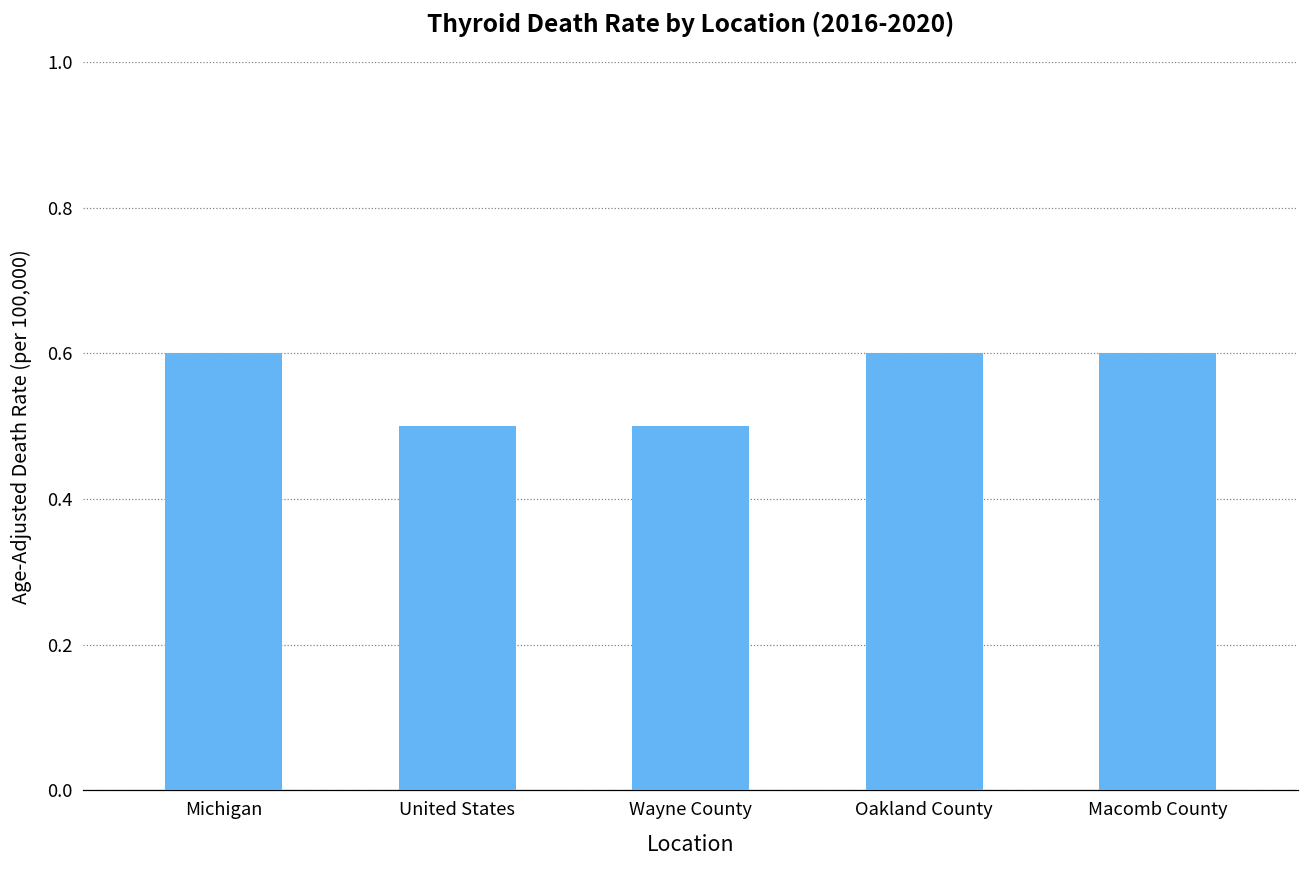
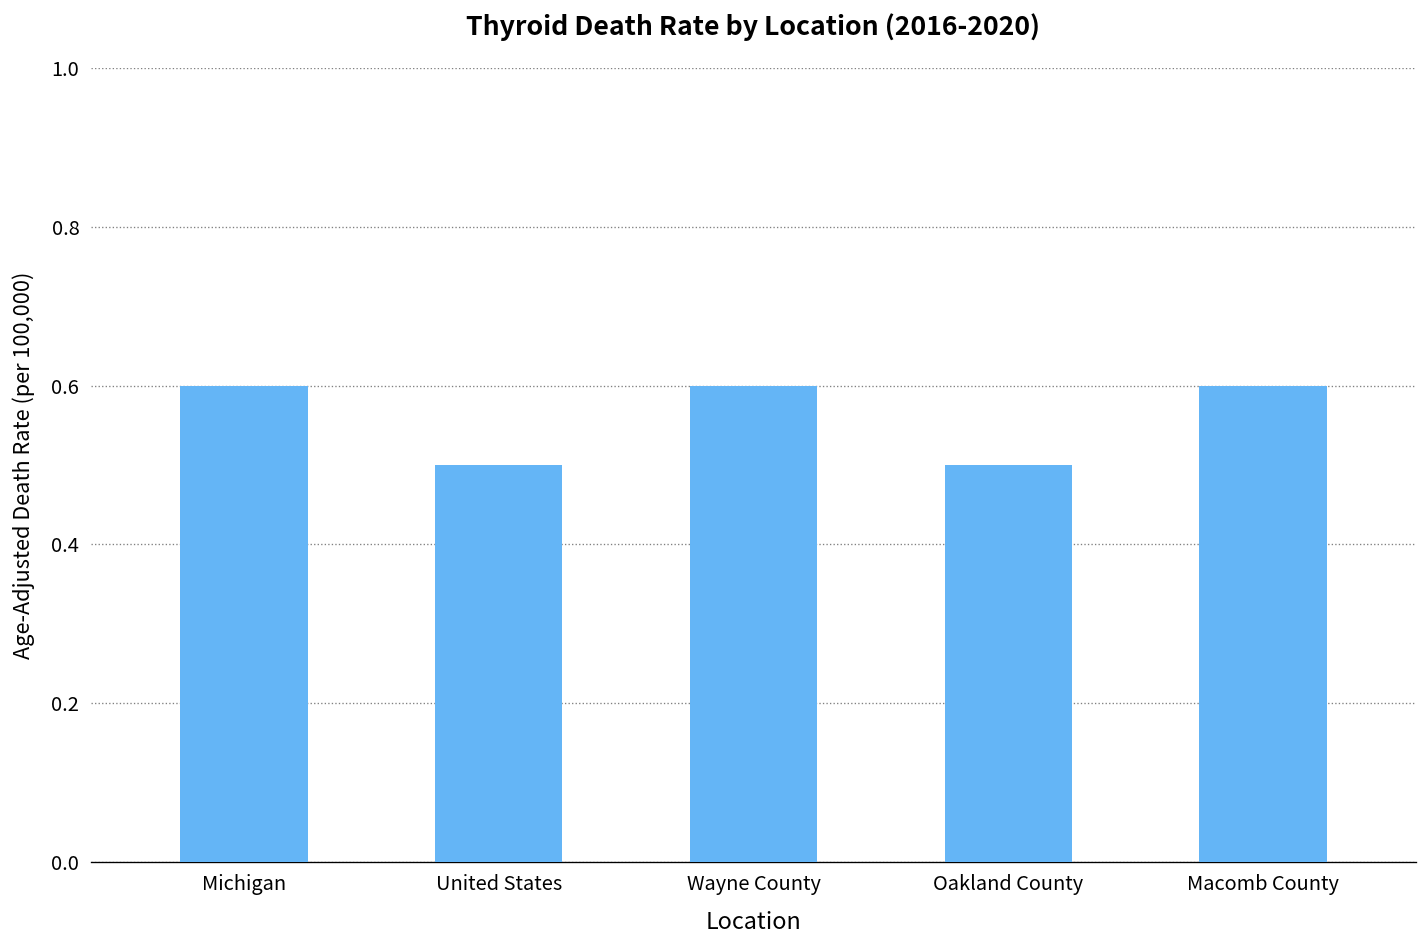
  {
    "Michigan": 0.6,
    "United States": 0.5,
-   "Wayne County": 0.5,
-   "Oakland County": 0.6,
+   "Wayne County": 0.6,
+   "Oakland County": 0.5,
    "Macomb County": 0.6
  }
